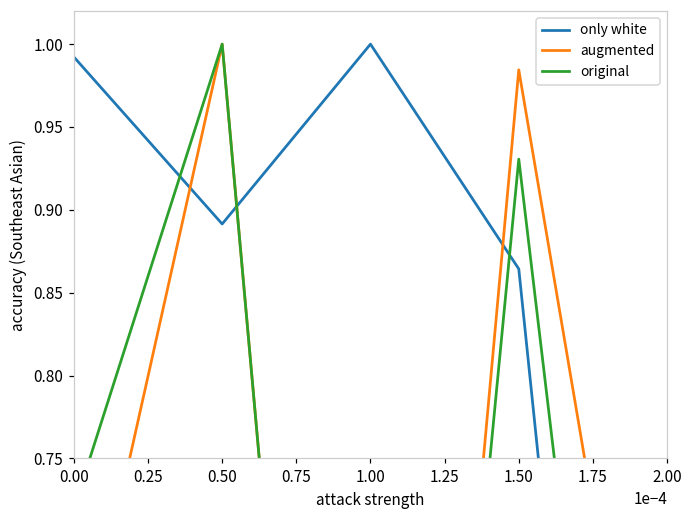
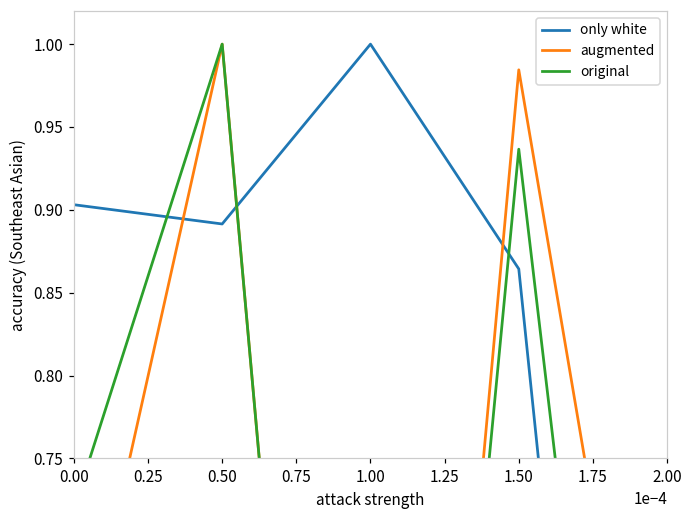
  {
    "only white": {
-     "0.00": 0.992,
+     "0.00": 0.903,
      "0.50": 0.891,
      "1.00": 1.000,
      "1.50": 0.864
    },
    "augmented": {
      "1.50": 0.984
    },
    "original": {
-     "1.50": 0.931
+     "1.50": 0.937
    }
  }
